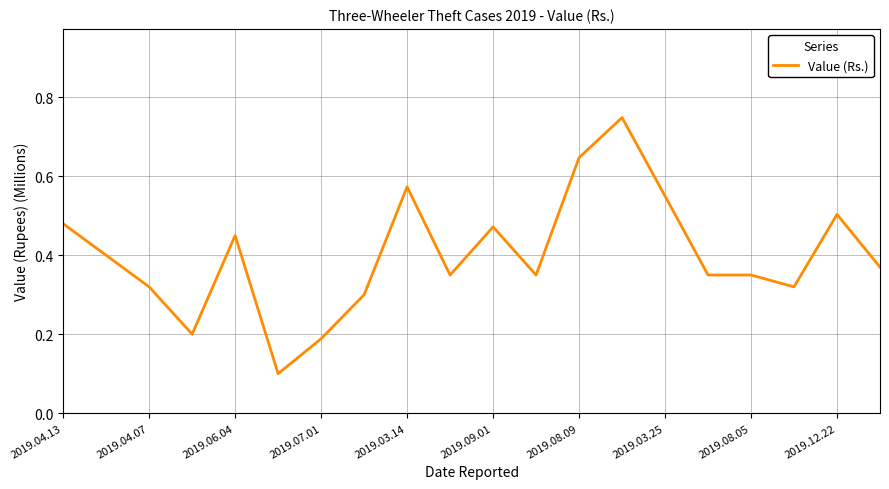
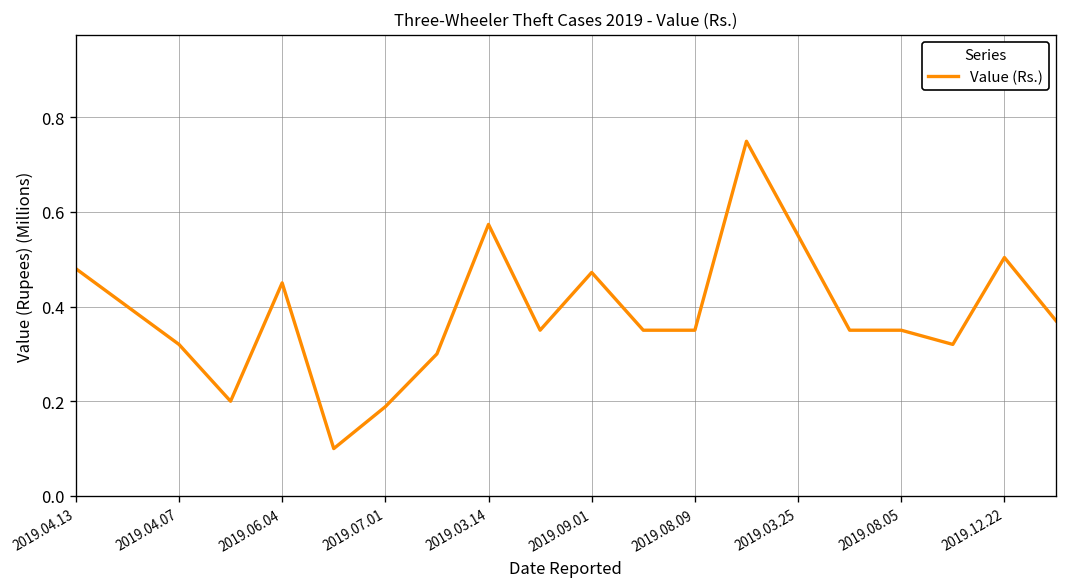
  {
    "2019.04.13": 0.48,
    "2019.04.07": 0.32,
    "2019.06.04": 0.45,
    "2019.07.01": 0.19,
    "2019.03.14": 0.57,
    "2019.09.01": 0.47,
-   "2019.08.09": 0.65,
+   "2019.08.09": 0.35,
    "2019.03.25": 0.55,
    "2019.08.05": 0.35,
    "2019.12.22": 0.50
  }
